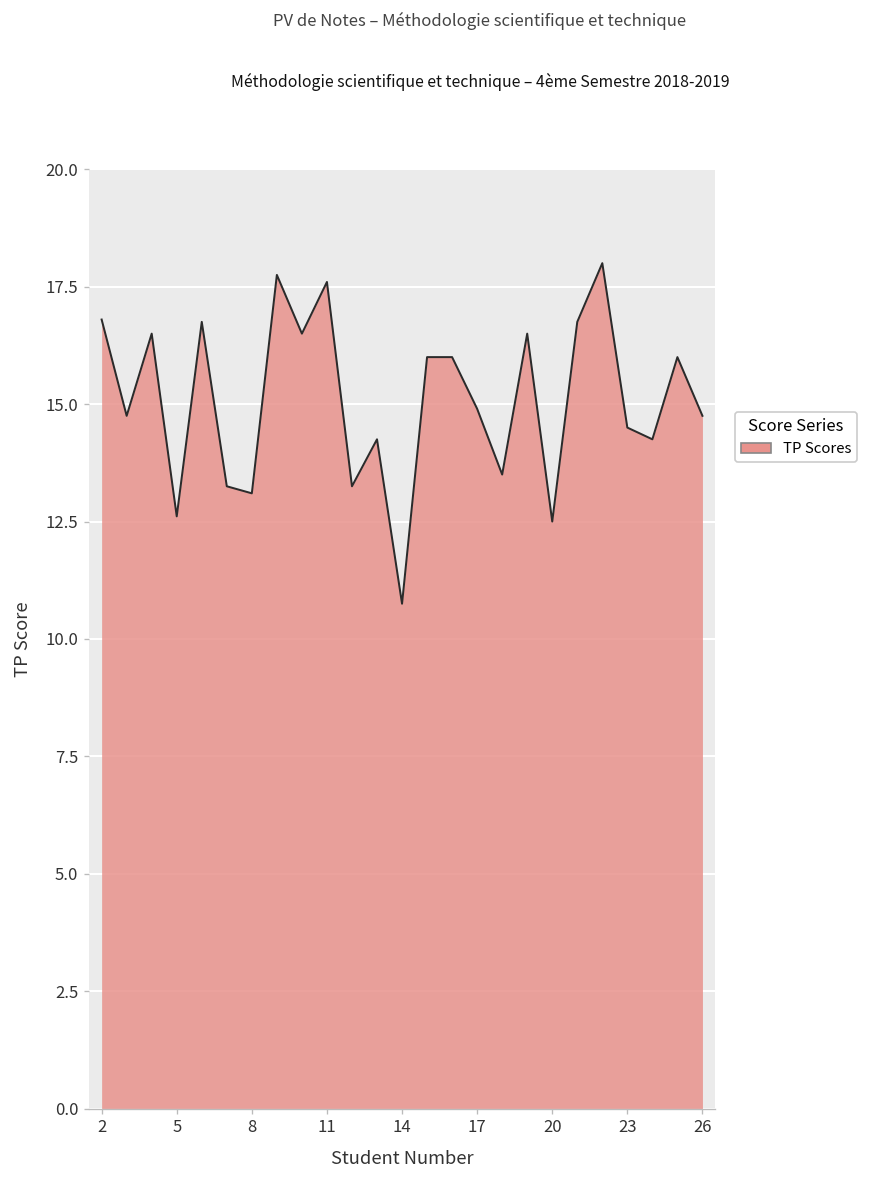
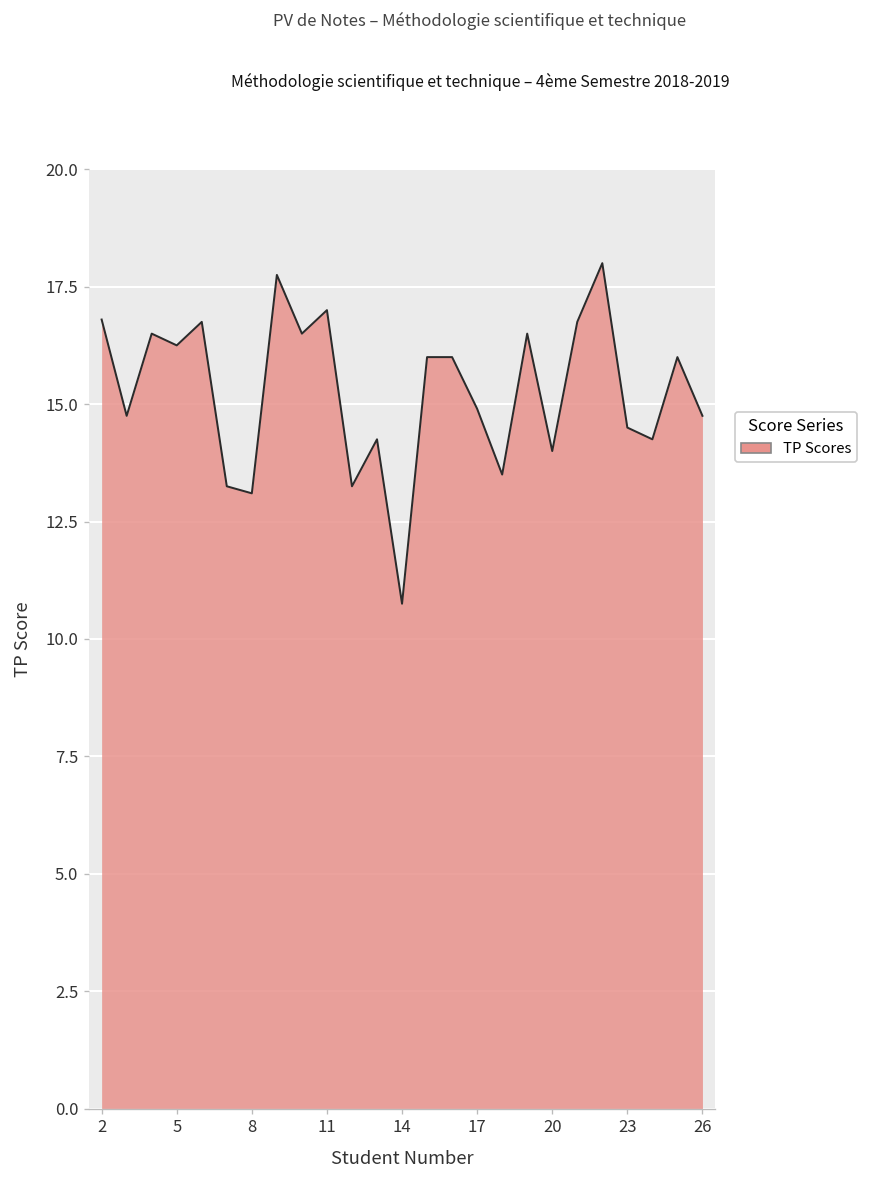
  {
    "2": 16.8,
-   "5": 12.6,
+   "5": 16.3,
    "8": 13.1,
-   "11": 17.6,
+   "11": 17.0,
    "14": 10.8,
    "17": 14.9,
-   "20": 12.5,
+   "20": 14.0,
    "23": 14.5,
    "26": 14.8
  }
